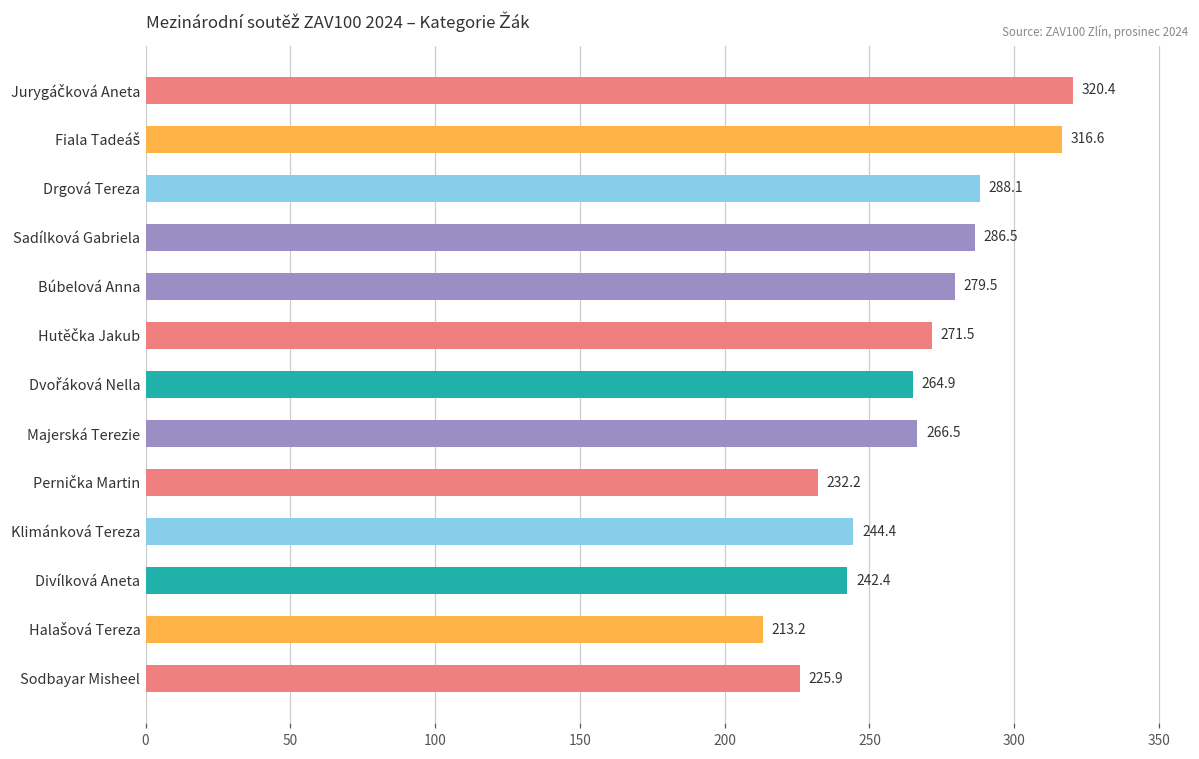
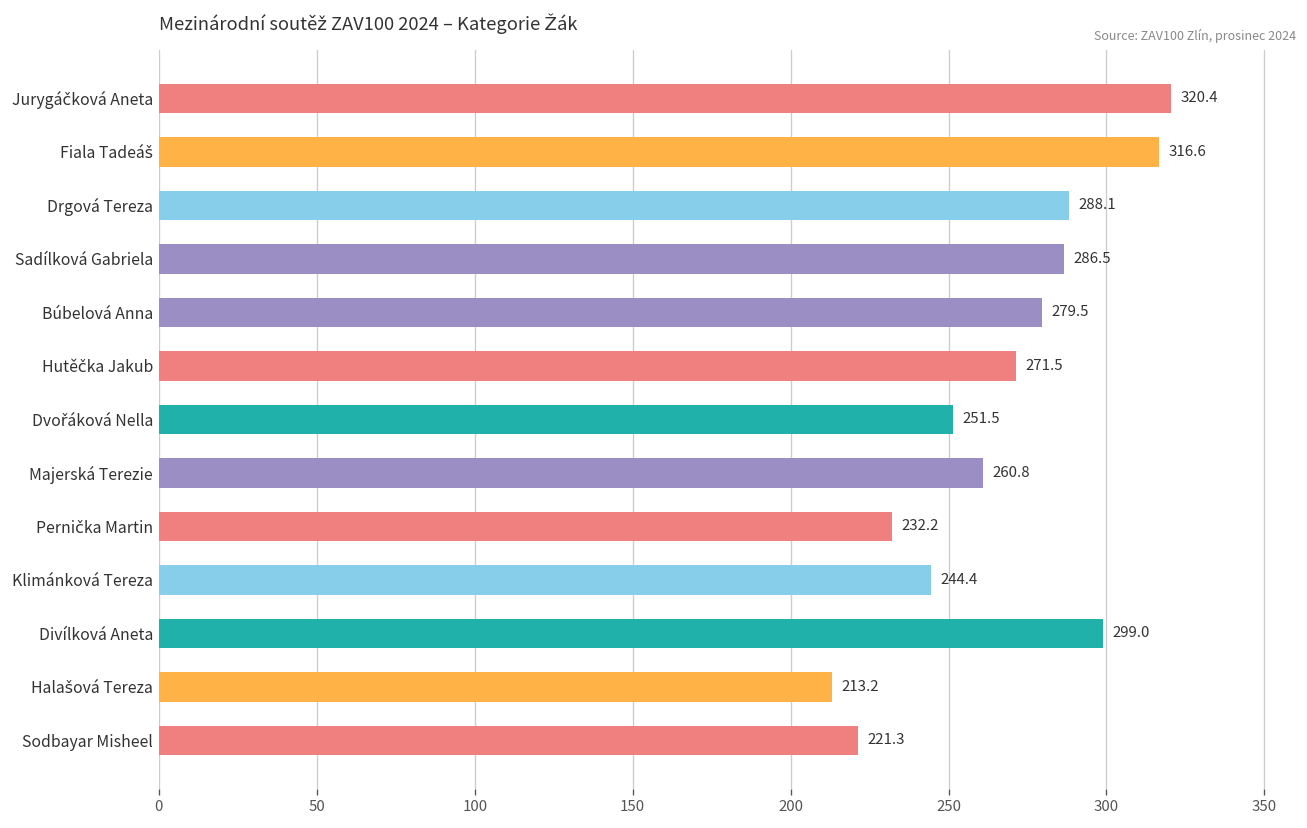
  {
    "Jurygáčková Aneta": 320.4,
    "Fiala Tadeáš": 316.6,
    "Drgová Tereza": 288.1,
    "Sadílková Gabriela": 286.5,
    "Búbelová Anna": 279.5,
    "Hutěčka Jakub": 271.5,
-   "Dvořáková Nella": 264.9,
-   "Majerská Terezie": 266.5,
+   "Dvořáková Nella": 251.5,
+   "Majerská Terezie": 260.8,
    "Pernička Martin": 232.2,
    "Klimánková Tereza": 244.4,
-   "Divílková Aneta": 242.4,
+   "Divílková Aneta": 299.0,
    "Halašová Tereza": 213.2,
-   "Sodbayar Misheel": 225.9
+   "Sodbayar Misheel": 221.3
  }
